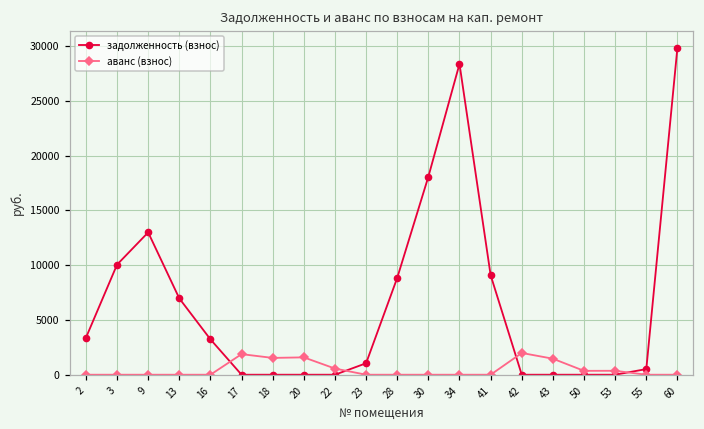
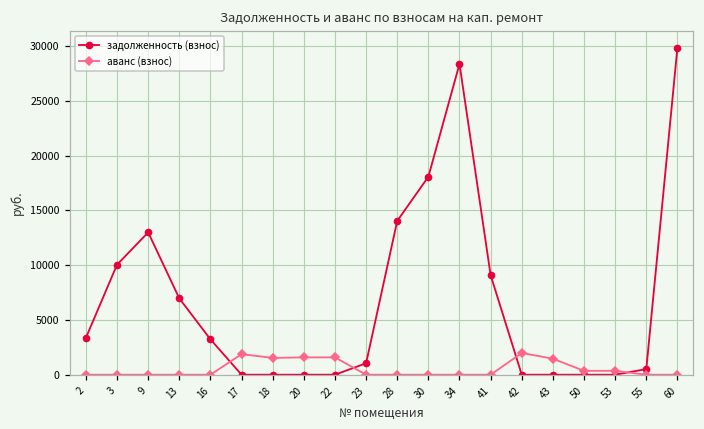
  {
    "задолженность (взнос)": {
      "2": 3000,
      "3": 10000,
      "9": 13000,
      "13": 7000,
      "16": 3000,
      "17": 0,
      "18": 0,
      "20": 0,
      "22": 0,
      "23": 1000,
-     "28": 9000,
+     "28": 14000,
      "30": 18000,
      "34": 28000,
      "41": 9000,
      "42": 0,
      "43": 0,
      "50": 0,
      "53": 0,
      "55": 1000,
      "60": 30000
    },
    "аванс (взнос)": {
      "2": 0,
      "3": 0,
      "9": 0,
      "13": 0,
      "16": 0,
      "17": 2000,
      "18": 2000,
      "20": 2000,
-     "22": 1000,
+     "22": 2000,
      "23": 0,
      "28": 0,
      "30": 0,
      "34": 0,
      "41": 0,
      "42": 2000,
      "43": 1000,
      "50": 0,
      "53": 0,
      "55": 0,
      "60": 0
    }
  }
